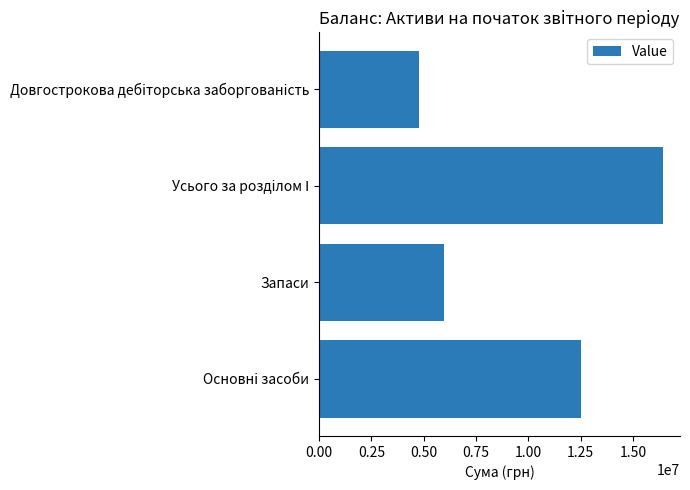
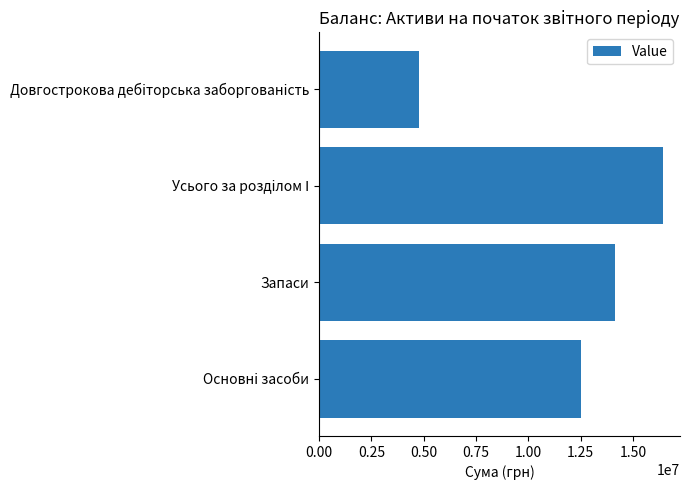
  {
    "Довгострокова дебіторська заборгованість": 4800000,
    "Усього за розділом І": 16400000,
-   "Запаси": 6000000,
+   "Запаси": 14100000,
    "Основні засоби": 12500000
  }
